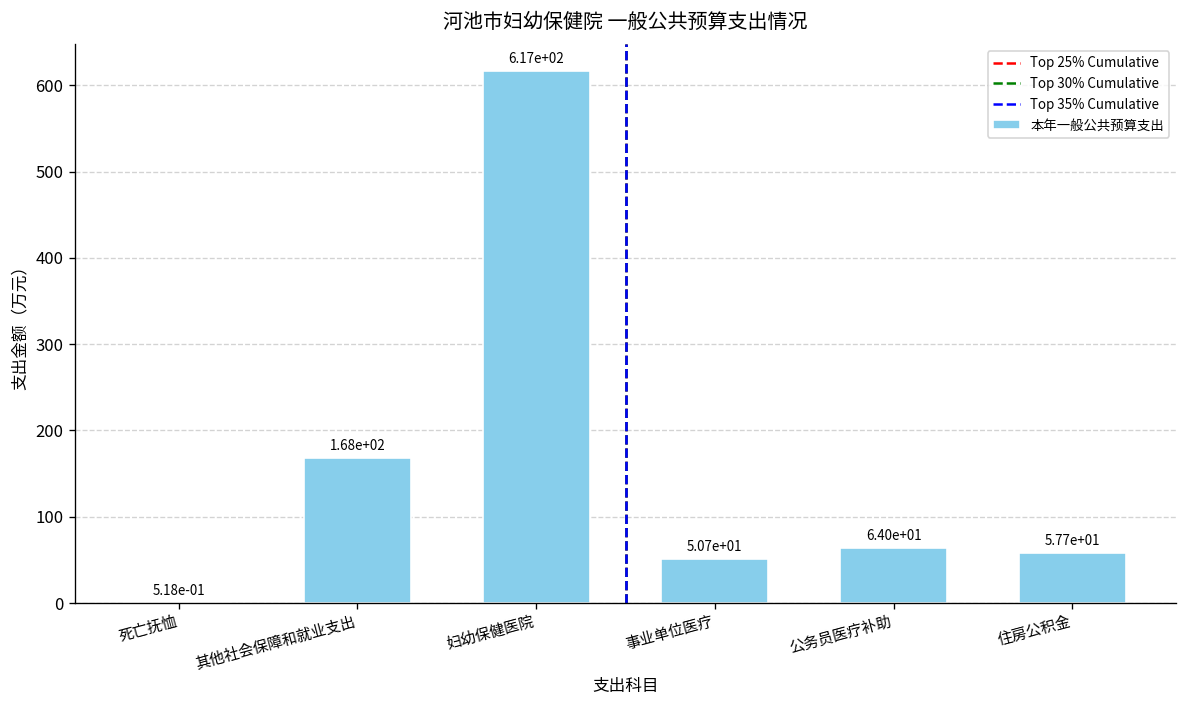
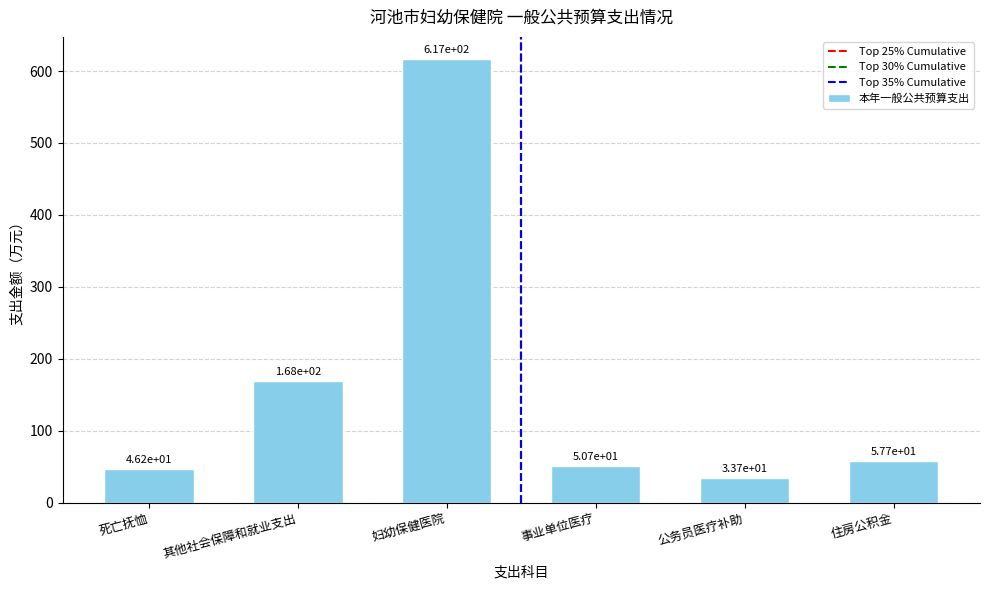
  {
-   "死亡抚恤": "5.18e-01",
+   "死亡抚恤": "4.62e+01",
    "其他社会保障和就业支出": "1.68e+02",
    "妇幼保健医院": "6.17e+02",
    "事业单位医疗": "5.07e+01",
-   "公务员医疗补助": "6.40e+01",
+   "公务员医疗补助": "3.37e+01",
    "住房公积金": "5.77e+01"
  }
